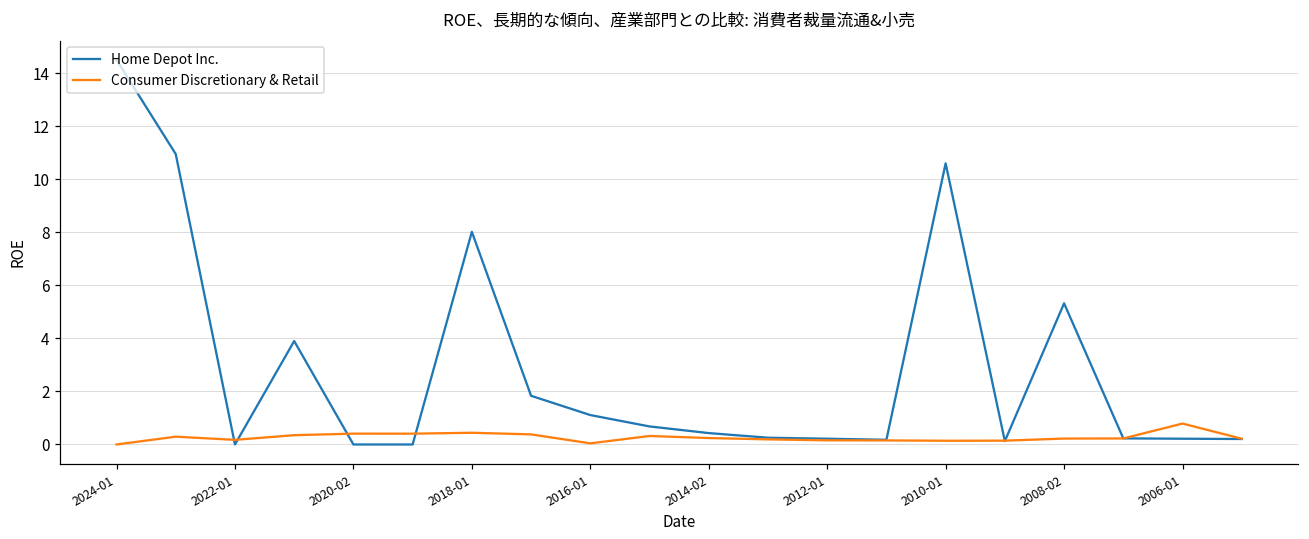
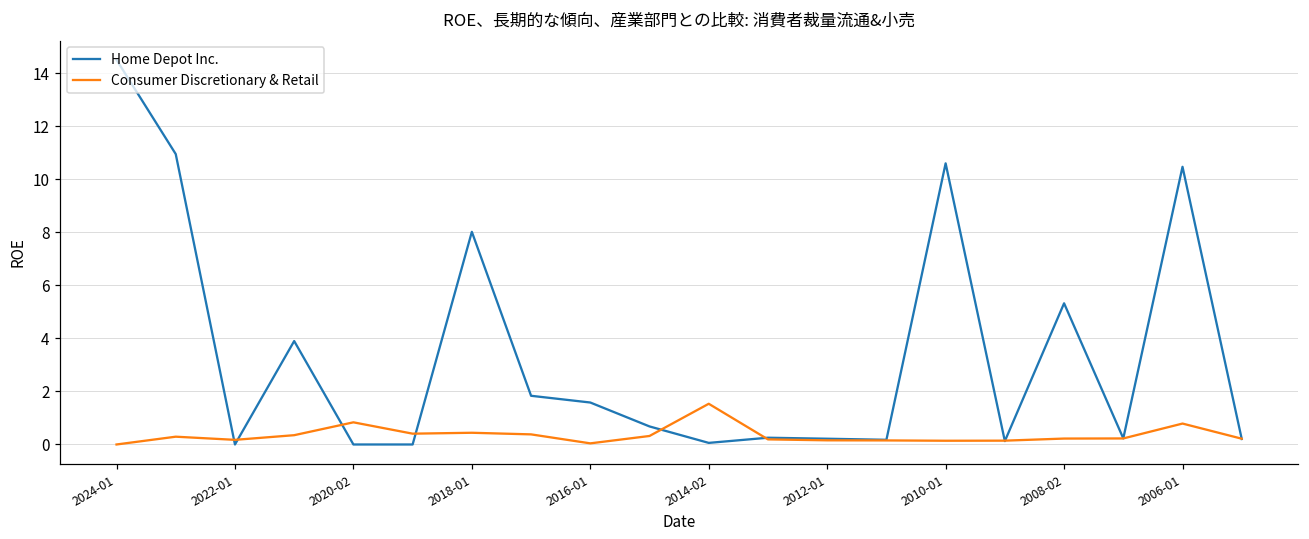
  {
    "Home Depot Inc.": {
      "2022-01": 0.0,
      "2020-02": 0.0,
      "2018-01": 8.0,
-     "2016-01": 1.1,
-     "2014-02": 0.4,
+     "2016-01": 1.6,
+     "2014-02": 0.1,
      "2010-01": 10.6,
      "2008-02": 5.3,
-     "2006-01": 0.2
+     "2006-01": 10.5
    },
    "Consumer Discretionary & Retail": {
      "2024-01": 0.0,
      "2022-01": 0.2,
-     "2020-02": 0.4,
+     "2020-02": 0.8,
      "2018-01": 0.4,
      "2016-01": 0.0,
-     "2014-02": 0.2,
+     "2014-02": 1.5,
      "2010-01": 0.1,
      "2008-02": 0.2,
      "2006-01": 0.8
    }
  }
